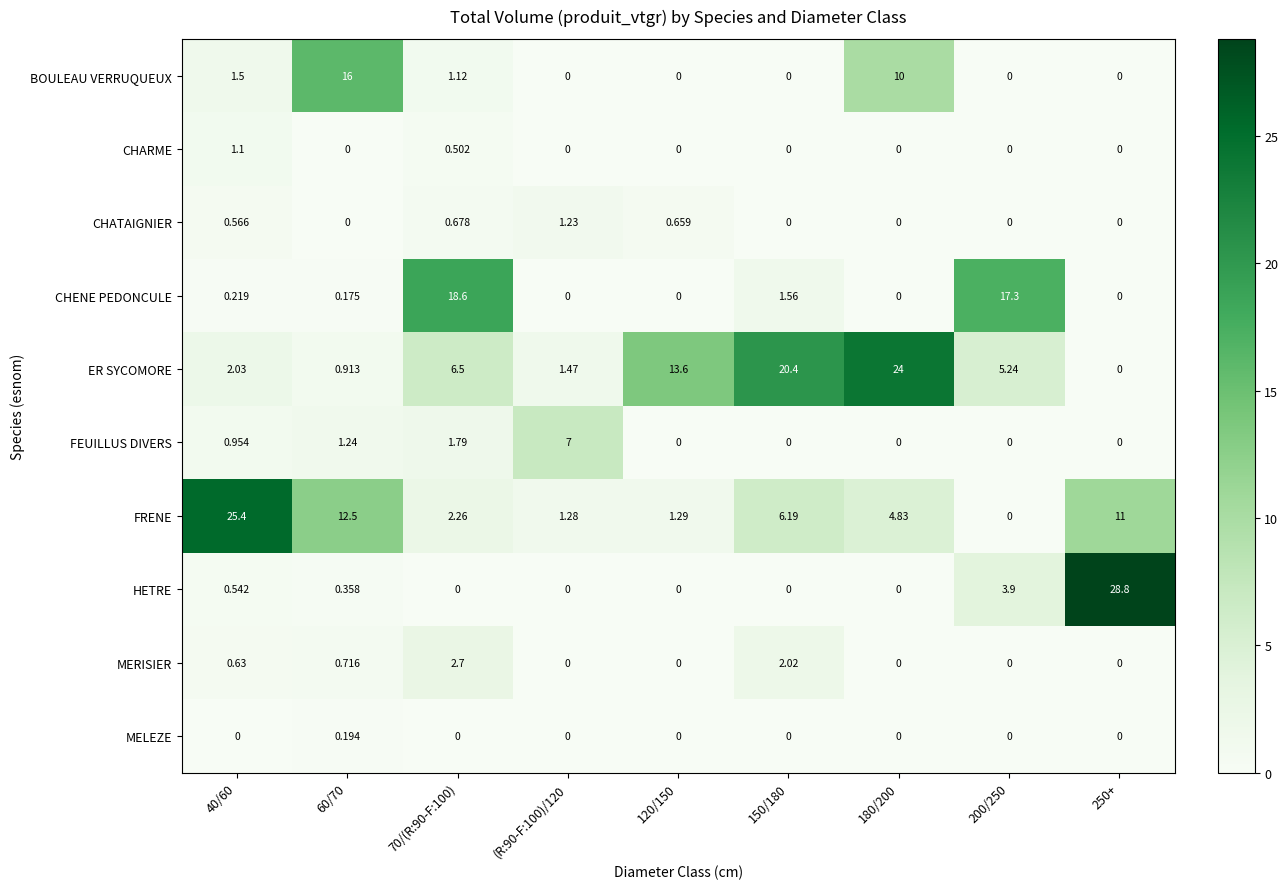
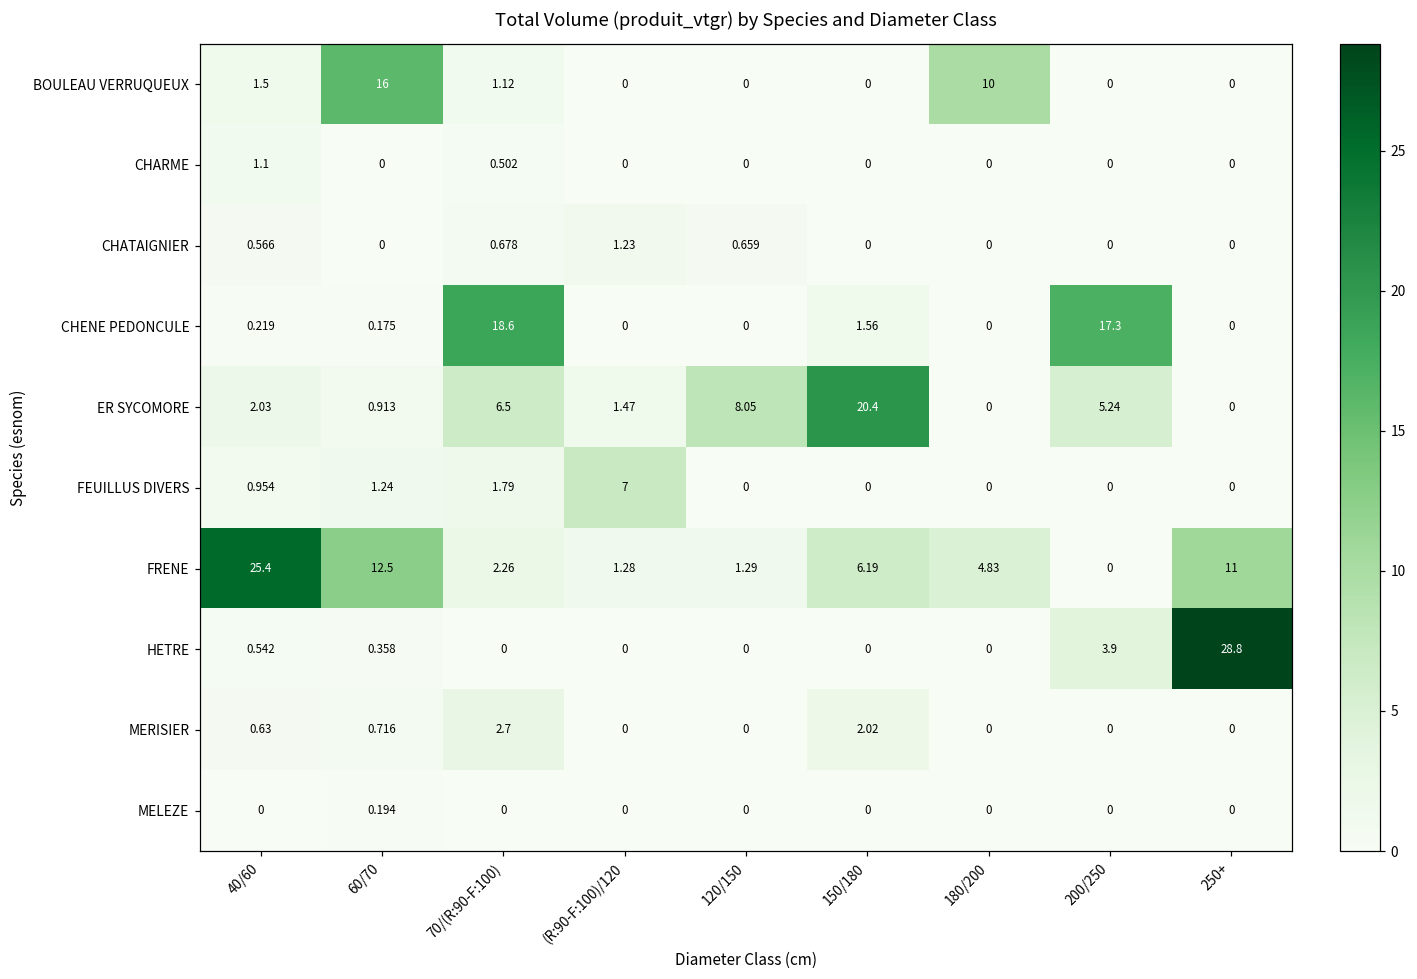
  {
    "BOULEAU VERRUQUEUX": {
      "40/60": 1.5,
      "60/70": 16,
      "70/(R:90-F:100)": 1.12,
      "(R:90-F:100)/120": 0,
      "120/150": 0,
      "150/180": 0,
      "180/200": 10,
      "200/250": 0,
      "250+": 0
    },
    "CHARME": {
      "40/60": 1.1,
      "60/70": 0,
      "70/(R:90-F:100)": 0.502,
      "(R:90-F:100)/120": 0,
      "120/150": 0,
      "150/180": 0,
      "180/200": 0,
      "200/250": 0,
      "250+": 0
    },
    "CHATAIGNIER": {
      "40/60": 0.566,
      "60/70": 0,
      "70/(R:90-F:100)": 0.678,
      "(R:90-F:100)/120": 1.23,
      "120/150": 0.659,
      "150/180": 0,
      "180/200": 0,
      "200/250": 0,
      "250+": 0
    },
    "CHENE PEDONCULE": {
      "40/60": 0.219,
      "60/70": 0.175,
      "70/(R:90-F:100)": 18.6,
      "(R:90-F:100)/120": 0,
      "120/150": 0,
      "150/180": 1.56,
      "180/200": 0,
      "200/250": 17.3,
      "250+": 0
    },
    "ER SYCOMORE": {
      "40/60": 2.03,
      "60/70": 0.913,
      "70/(R:90-F:100)": 6.5,
      "(R:90-F:100)/120": 1.47,
-     "120/150": 13.6,
+     "120/150": 8.05,
      "150/180": 20.4,
-     "180/200": 24,
+     "180/200": 0,
      "200/250": 5.24,
      "250+": 0
    },
    "FEUILLUS DIVERS": {
      "40/60": 0.954,
      "60/70": 1.24,
      "70/(R:90-F:100)": 1.79,
      "(R:90-F:100)/120": 7,
      "120/150": 0,
      "150/180": 0,
      "180/200": 0,
      "200/250": 0,
      "250+": 0
    },
    "FRENE": {
      "40/60": 25.4,
      "60/70": 12.5,
      "70/(R:90-F:100)": 2.26,
      "(R:90-F:100)/120": 1.28,
      "120/150": 1.29,
      "150/180": 6.19,
      "180/200": 4.83,
      "200/250": 0,
      "250+": 11
    },
    "HETRE": {
      "40/60": 0.542,
      "60/70": 0.358,
      "70/(R:90-F:100)": 0,
      "(R:90-F:100)/120": 0,
      "120/150": 0,
      "150/180": 0,
      "180/200": 0,
      "200/250": 3.9,
      "250+": 28.8
    },
    "MERISIER": {
      "40/60": 0.63,
      "60/70": 0.716,
      "70/(R:90-F:100)": 2.7,
      "(R:90-F:100)/120": 0,
      "120/150": 0,
      "150/180": 2.02,
      "180/200": 0,
      "200/250": 0,
      "250+": 0
    },
    "MELEZE": {
      "40/60": 0,
      "60/70": 0.194,
      "70/(R:90-F:100)": 0,
      "(R:90-F:100)/120": 0,
      "120/150": 0,
      "150/180": 0,
      "180/200": 0,
      "200/250": 0,
      "250+": 0
    }
  }
